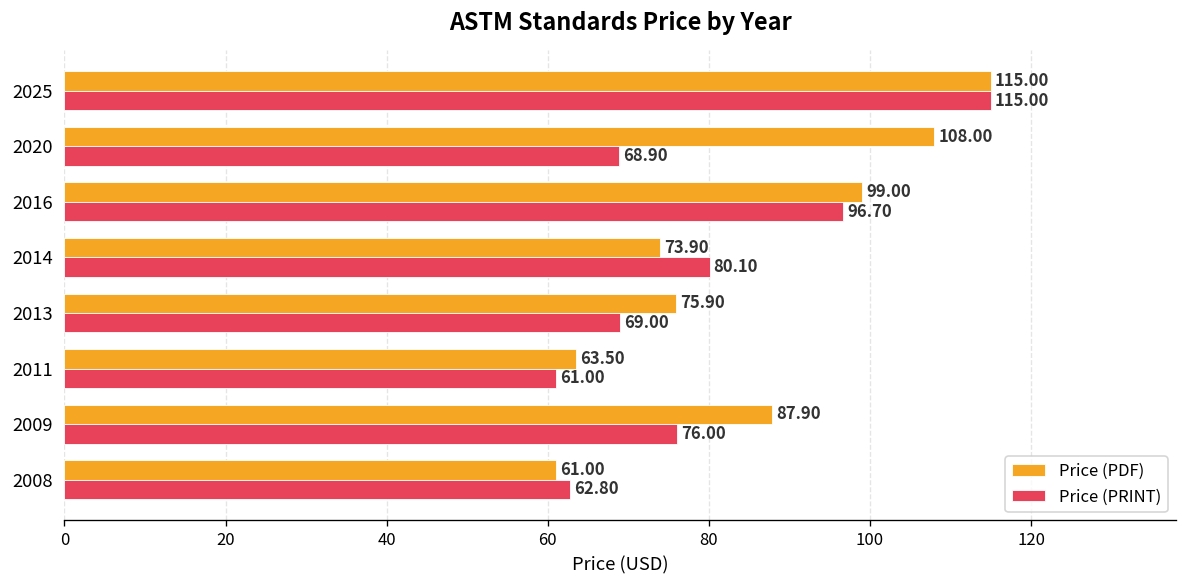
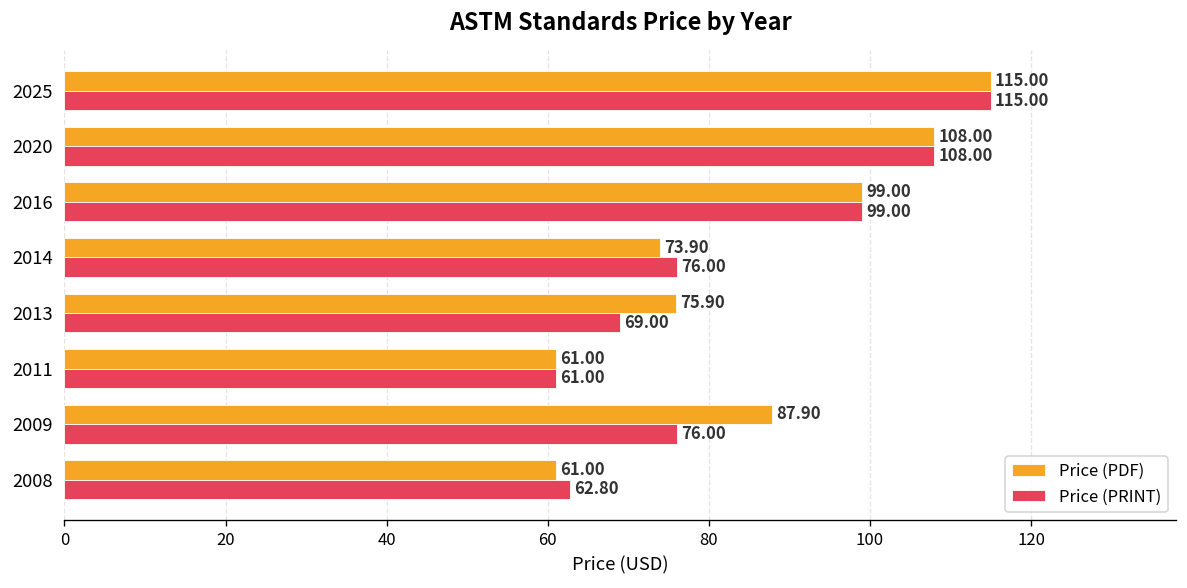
  {
    "Price (PDF)": {
      "2025": 115.00,
      "2020": 108.00,
      "2016": 99.00,
      "2014": 73.90,
      "2013": 75.90,
-     "2011": 63.50,
+     "2011": 61.00,
      "2009": 87.90,
      "2008": 61.00
    },
    "Price (PRINT)": {
      "2025": 115.00,
-     "2020": 68.90,
-     "2016": 96.70,
-     "2014": 80.10,
+     "2020": 108.00,
+     "2016": 99.00,
+     "2014": 76.00,
      "2013": 69.00,
      "2011": 61.00,
      "2009": 76.00,
      "2008": 62.80
    }
  }
